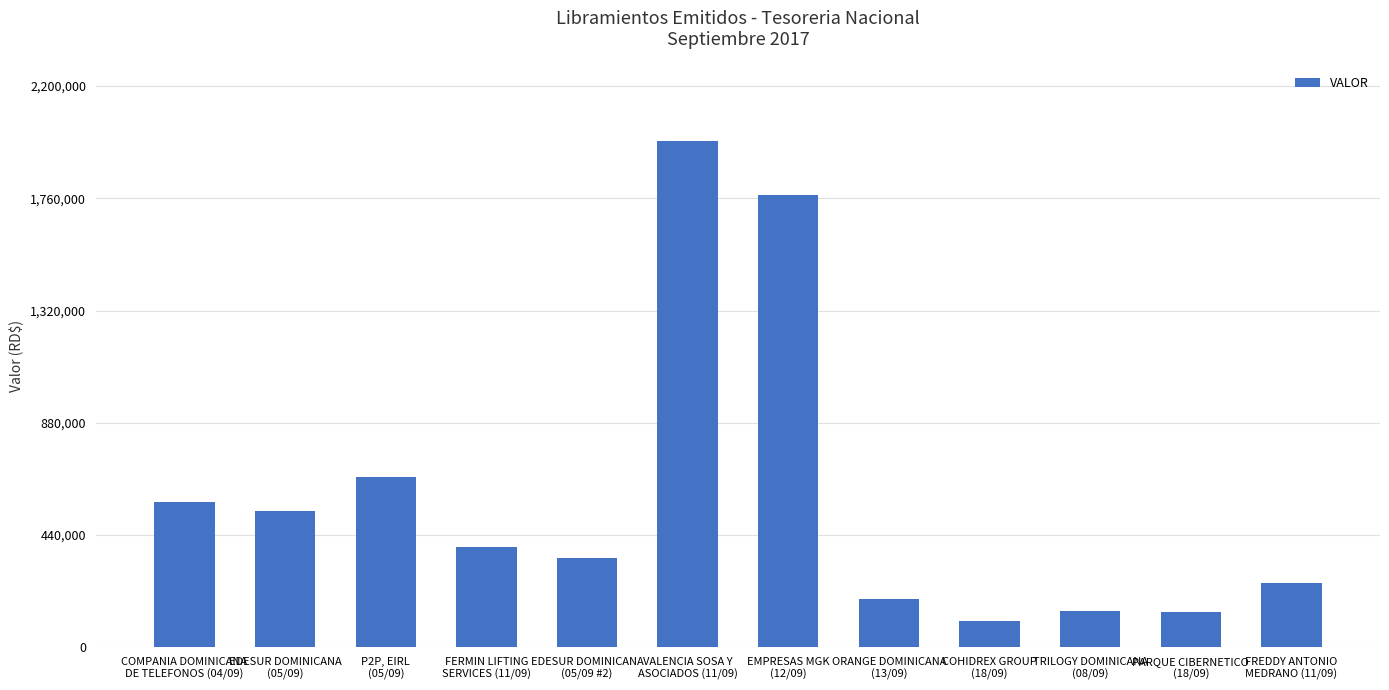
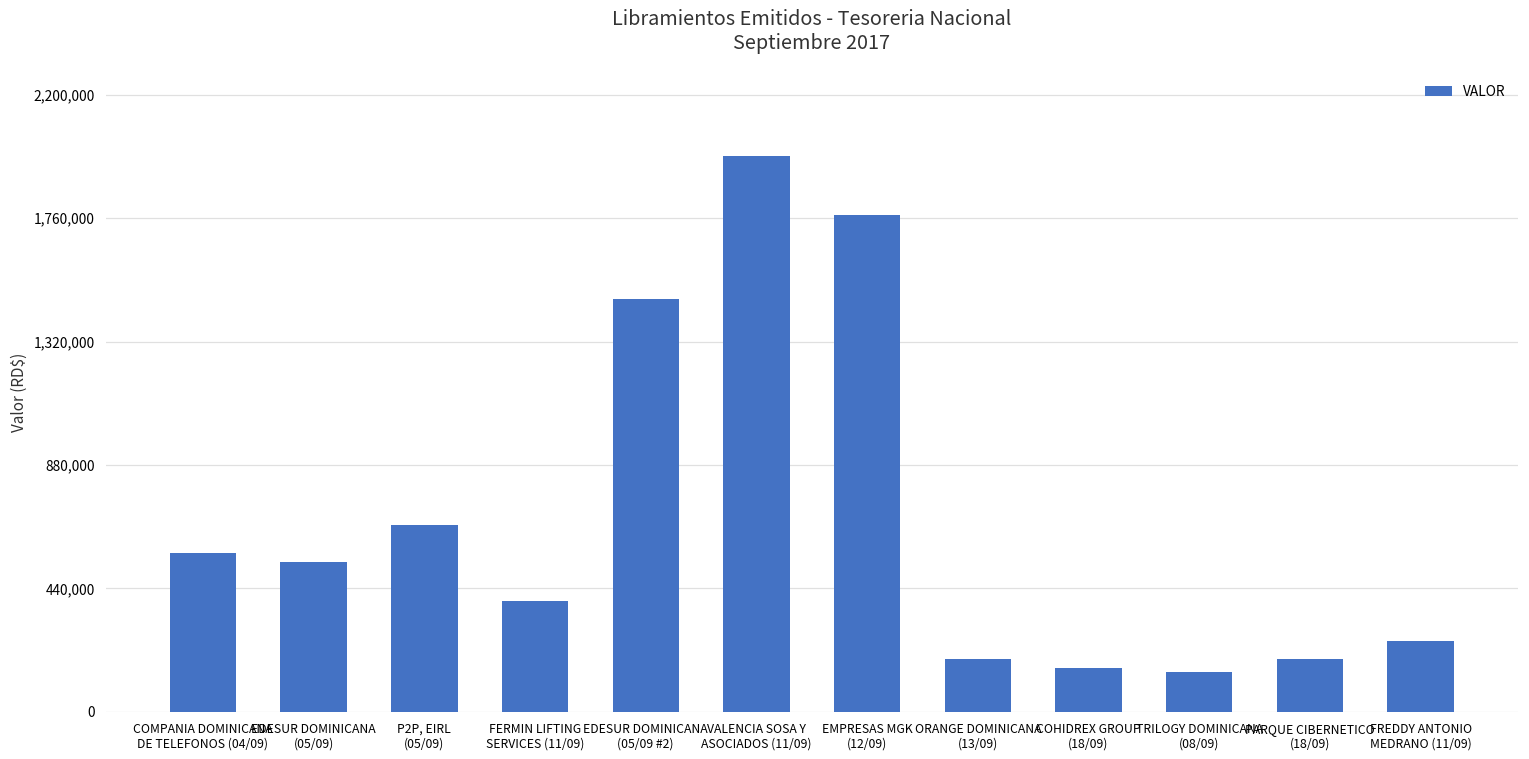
  {
    "COMPANIA DOMINICANA DE TELEFONOS (04/09)": "570,000",
    "P2P, EIRL (05/09)": "670,000",
    "FERMIN LIFTING SERVICES (11/09)": "390,000",
-   "EDESUR DOMINICANA (05/09 #2)": "350,000",
+   "EDESUR DOMINICANA (05/09 #2)": "1,470,000",
    "VALENCIA SOSA Y ASOCIADOS (11/09)": "1,980,000",
    "EMPRESAS MGK (12/09)": "1,770,000",
    "ORANGE DOMINICANA (13/09)": "190,000",
-   "COHIDREX GROUP (18/09)": "100,000",
+   "COHIDREX GROUP (18/09)": "160,000",
    "TRILOGY DOMINICANA (08/09)": "140,000",
-   "PARQUE CIBERNETICO (18/09)": "140,000",
+   "PARQUE CIBERNETICO (18/09)": "190,000",
    "FREDDY ANTONIO MEDRANO (11/09)": "250,000"
  }
